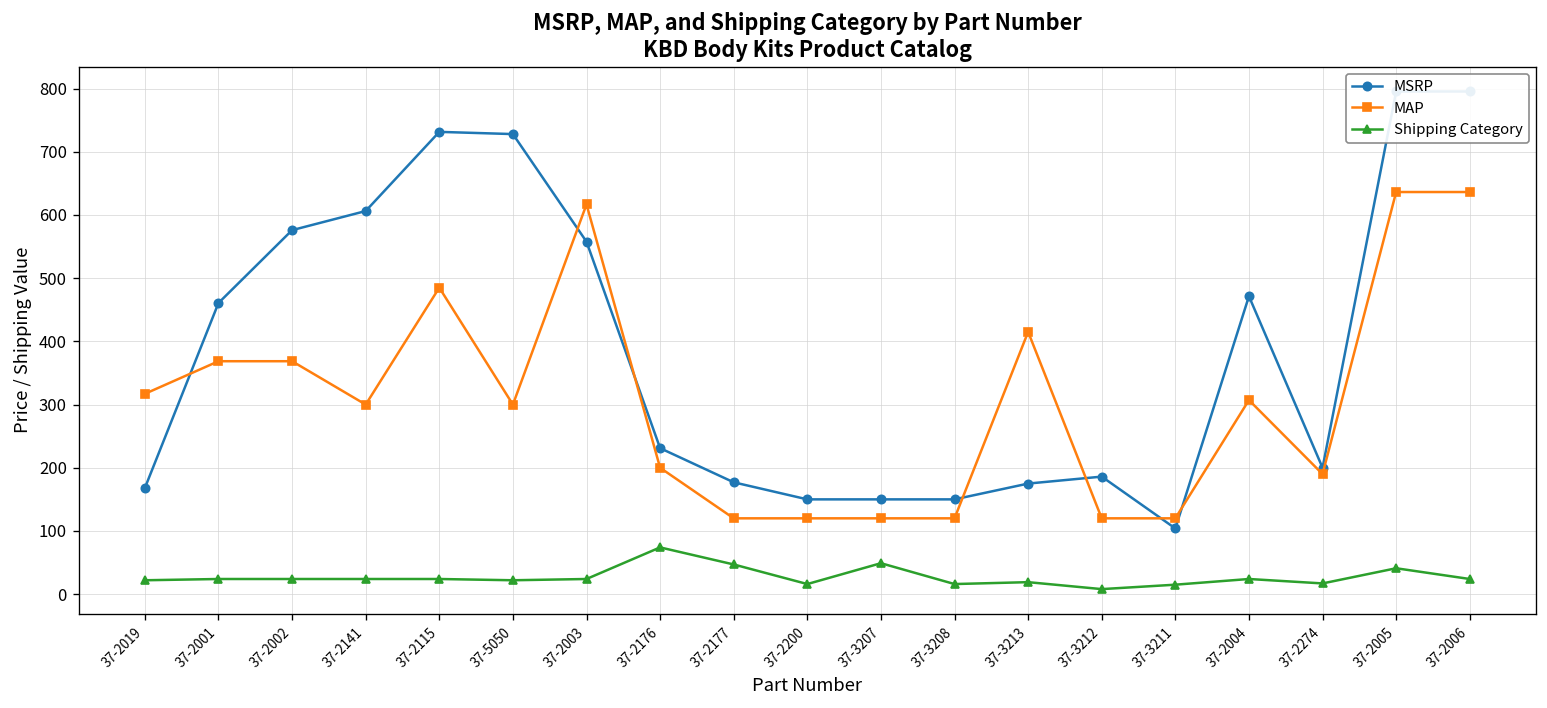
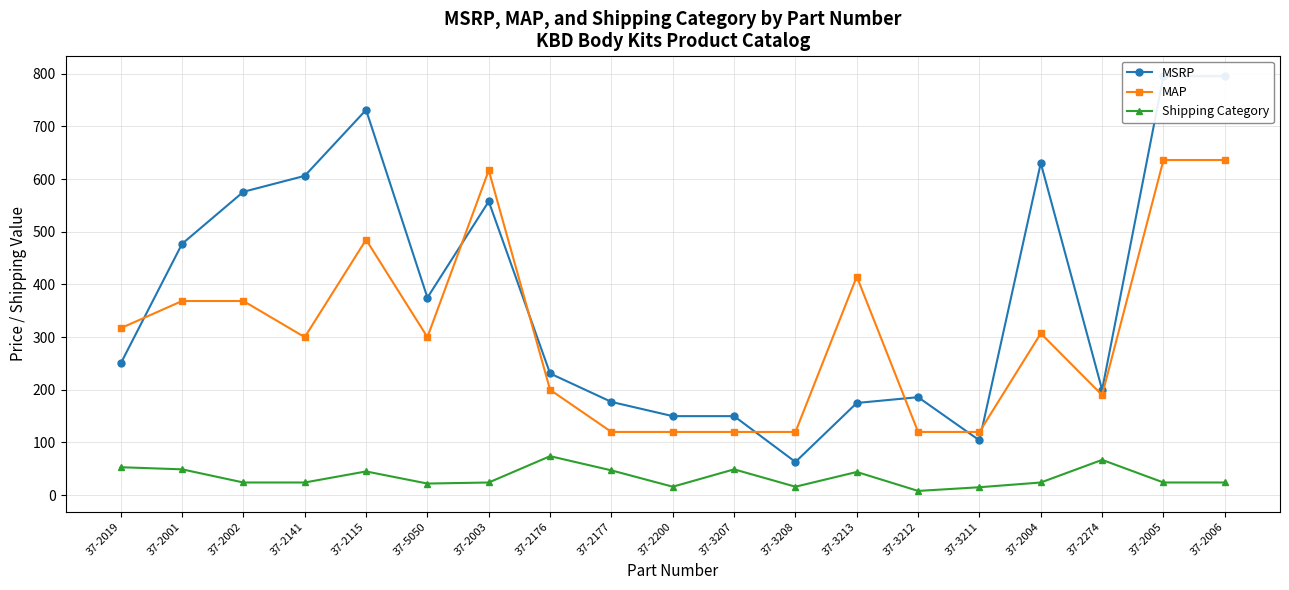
  {
    "MSRP": {
-     "37-2019": 170,
-     "37-2001": 460,
+     "37-2019": 250,
+     "37-2001": 480,
      "37-2002": 580,
      "37-2141": 610,
      "37-2115": 730,
-     "37-5050": 730,
+     "37-5050": 380,
      "37-2003": 560,
      "37-2176": 230,
      "37-2177": 180,
      "37-2200": 150,
      "37-3207": 150,
-     "37-3208": 150,
+     "37-3208": 60,
      "37-3213": 180,
      "37-3212": 190,
      "37-3211": 100,
-     "37-2004": 470,
+     "37-2004": 630,
      "37-2274": 200
    },
    "MAP": {
      "37-2019": 320,
      "37-2001": 370,
      "37-2002": 370,
      "37-2141": 300,
      "37-2115": 490,
      "37-5050": 300,
      "37-2003": 620,
      "37-2176": 200,
      "37-2177": 120,
      "37-2200": 120,
      "37-3207": 120,
      "37-3208": 120,
      "37-3213": 420,
      "37-3212": 120,
      "37-3211": 120,
      "37-2004": 310,
      "37-2274": 190,
      "37-2005": 640,
      "37-2006": 640
    },
    "Shipping Category": {
-     "37-2019": 20,
-     "37-2001": 20,
+     "37-2019": 50,
+     "37-2001": 50,
      "37-2002": 20,
      "37-2141": 20,
-     "37-2115": 20,
+     "37-2115": 50,
      "37-5050": 20,
      "37-2003": 20,
      "37-2176": 70,
      "37-2177": 50,
      "37-2200": 20,
      "37-3207": 50,
      "37-3208": 20,
-     "37-3213": 20,
+     "37-3213": 40,
      "37-3212": 10,
      "37-3211": 20,
      "37-2004": 20,
-     "37-2274": 20,
-     "37-2005": 40,
+     "37-2274": 70,
+     "37-2005": 20,
      "37-2006": 20
    }
  }
